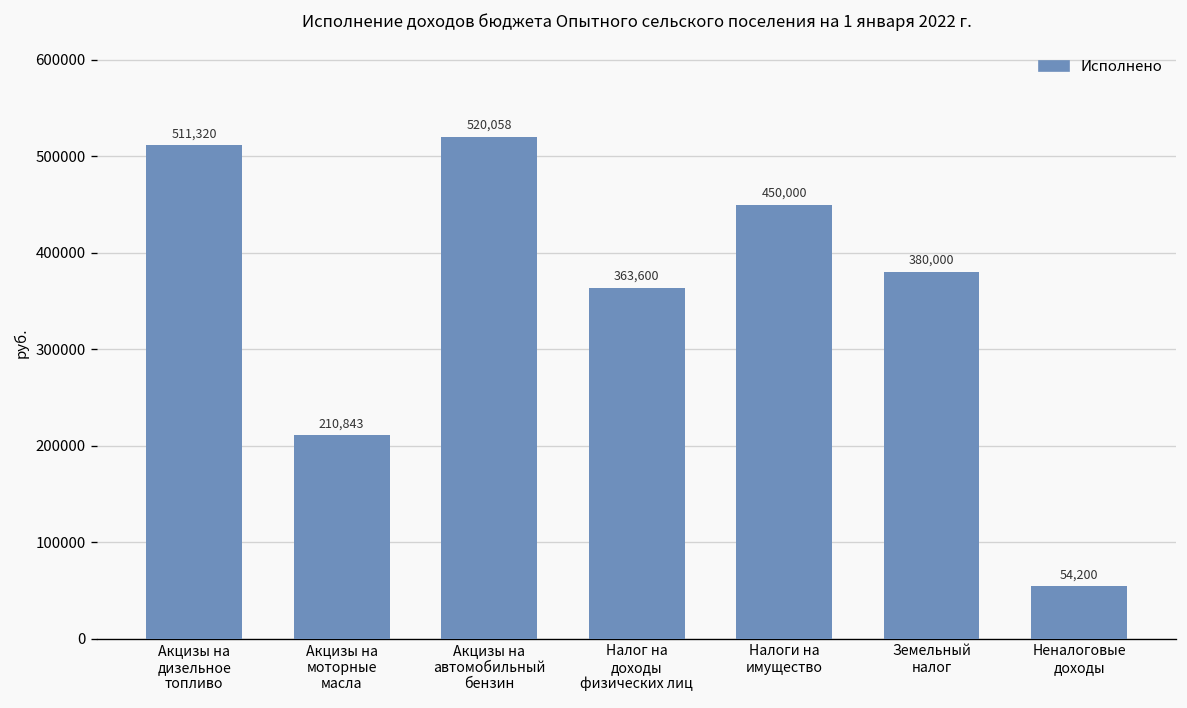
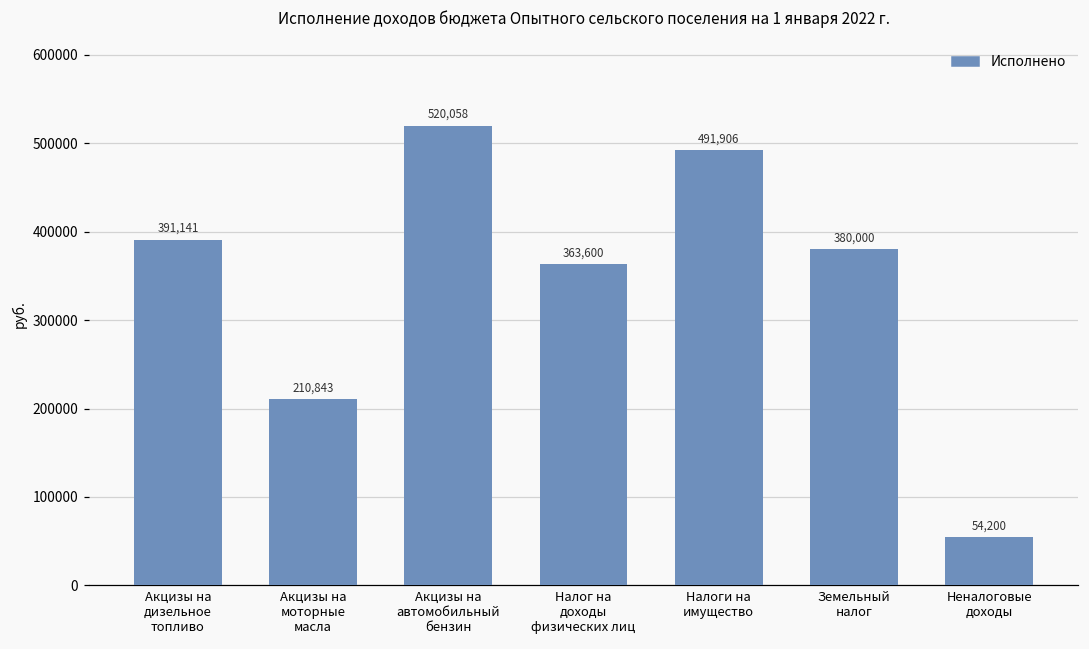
  {
-   "Акцизы на дизельное топливо": "511,320",
+   "Акцизы на дизельное топливо": "391,141",
    "Акцизы на моторные масла": "210,843",
    "Акцизы на автомобильный бензин": "520,058",
    "Налог на доходы физических лиц": "363,600",
-   "Налоги на имущество": "450,000",
+   "Налоги на имущество": "491,906",
    "Земельный налог": "380,000",
    "Неналоговые доходы": "54,200"
  }
